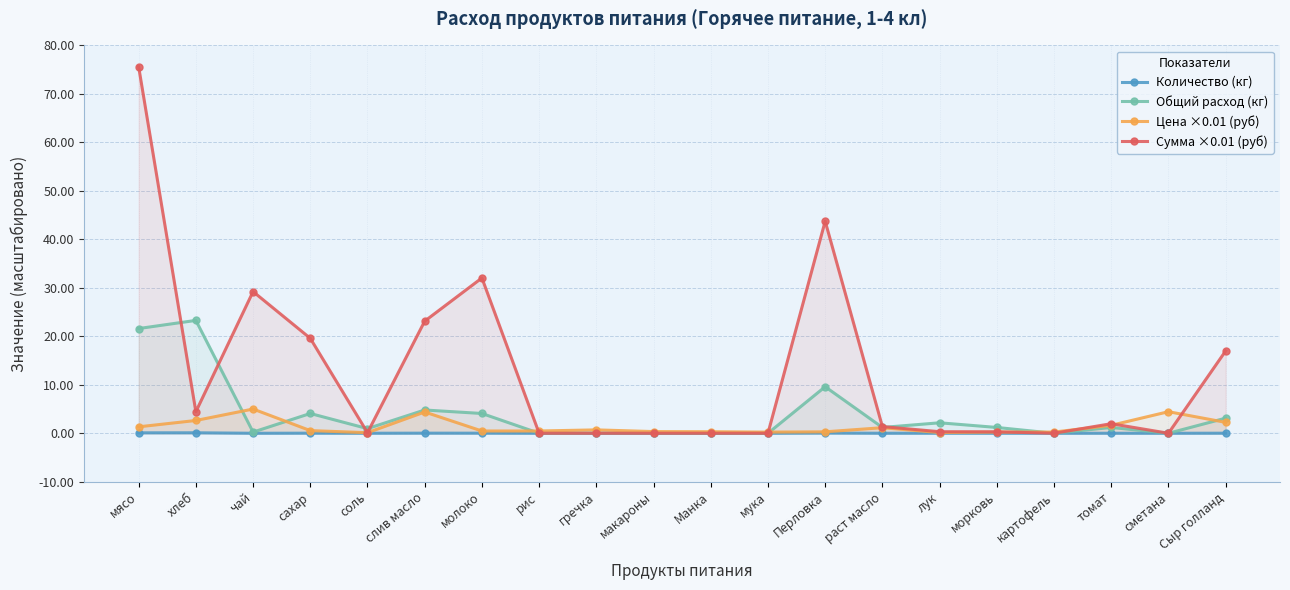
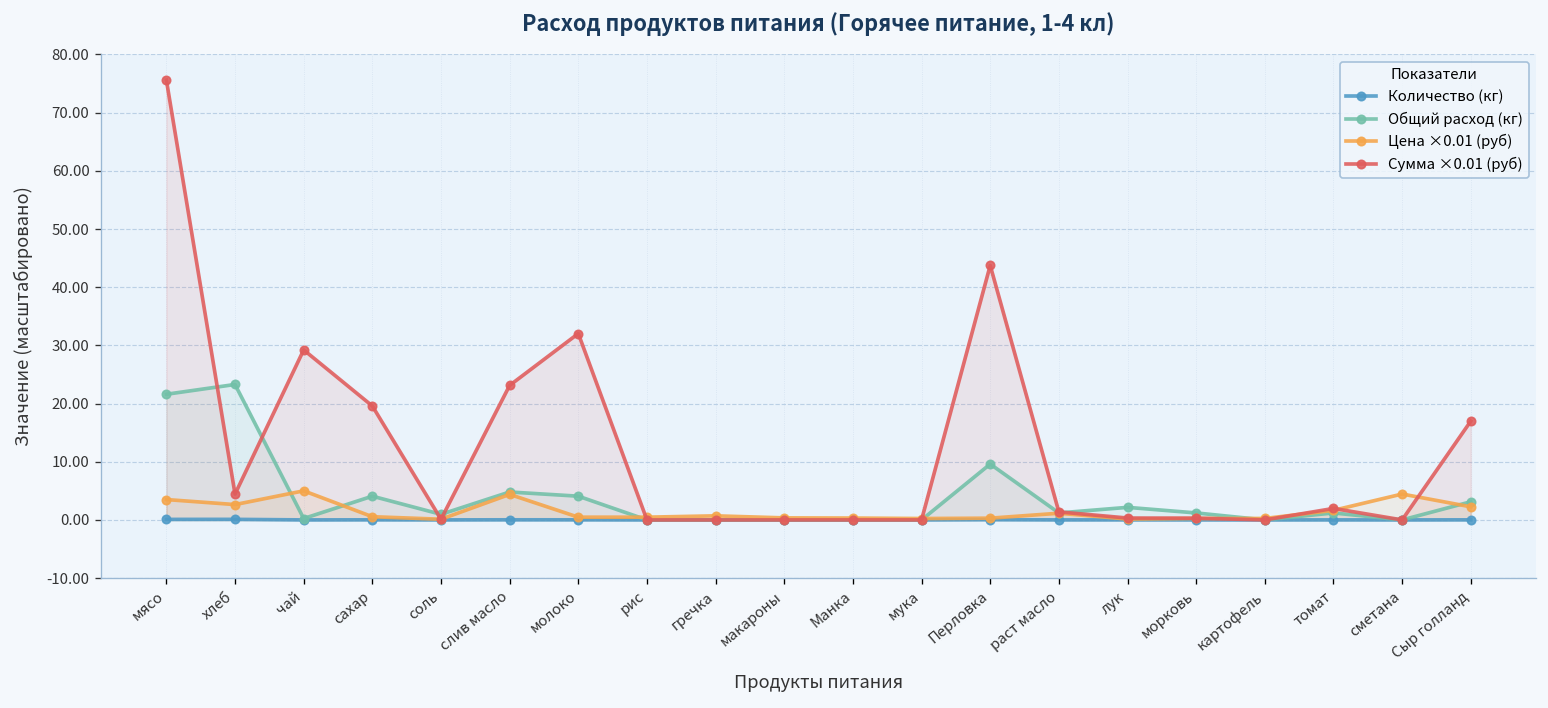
  {
    "Количество (кг)": {
      "мясо": 0,
      "хлеб": 0,
      "сахар": 0,
      "слив масло": 0,
      "раст масло": 0,
      "томат": 0,
      "Сыр голланд": 0
    },
    "Общий расход (кг)": {
      "мясо": 22,
      "хлеб": 23,
      "сахар": 4,
      "соль": 1,
      "молоко": 4,
      "Перловка": 10,
      "лук": 2,
      "морковь": 1,
      "Сыр голланд": 3
    },
    "Цена ×0.01 (руб)": {
-     "мясо": 1,
+     "мясо": 4,
      "хлеб": 3,
      "чай": 5,
      "сахар": 1,
      "гречка": 1,
      "сметана": 4,
      "Сыр голланд": 2
    },
    "Сумма ×0.01 (руб)": {
      "мясо": 76,
      "хлеб": 4,
      "чай": 29,
      "сахар": 20,
      "слив масло": 23,
      "молоко": 32,
      "Перловка": 44,
      "Сыр голланд": 17
    }
  }
